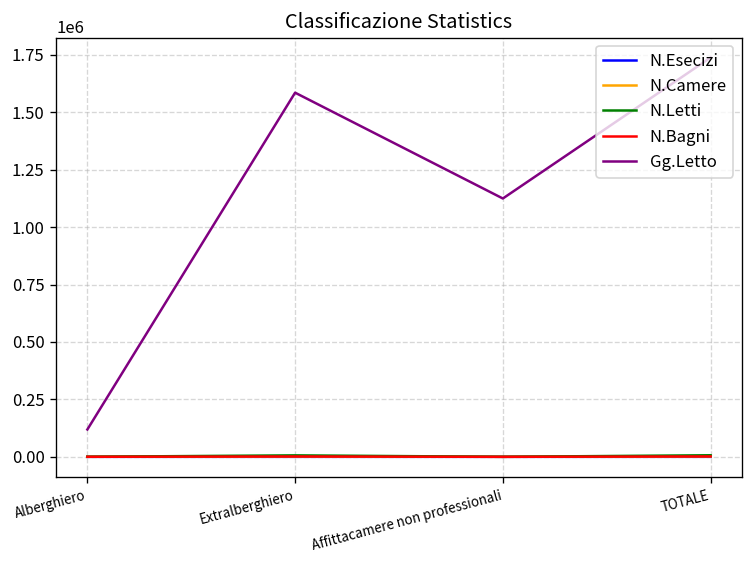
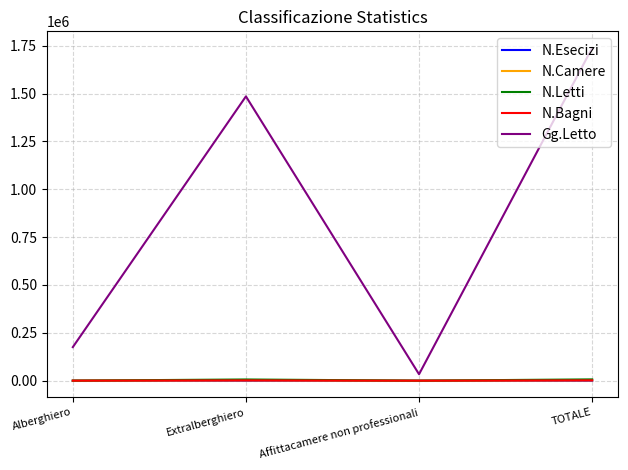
  {
    "Gg.Letto": {
-     "Alberghiero": 120000,
-     "Extralberghiero": 1590000,
-     "Affittacamere non professionali": 1120000
+     "Alberghiero": 180000,
+     "Extralberghiero": 1490000,
+     "Affittacamere non professionali": 30000
    }
  }
